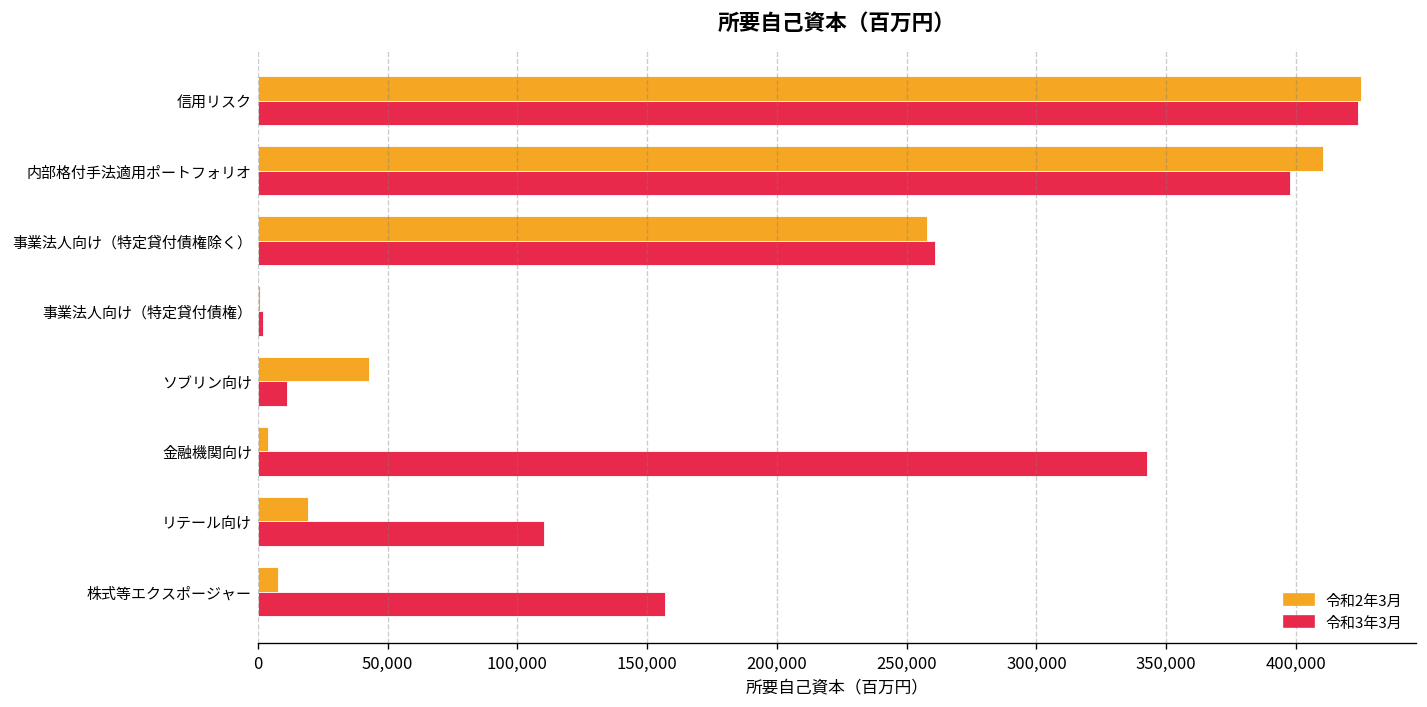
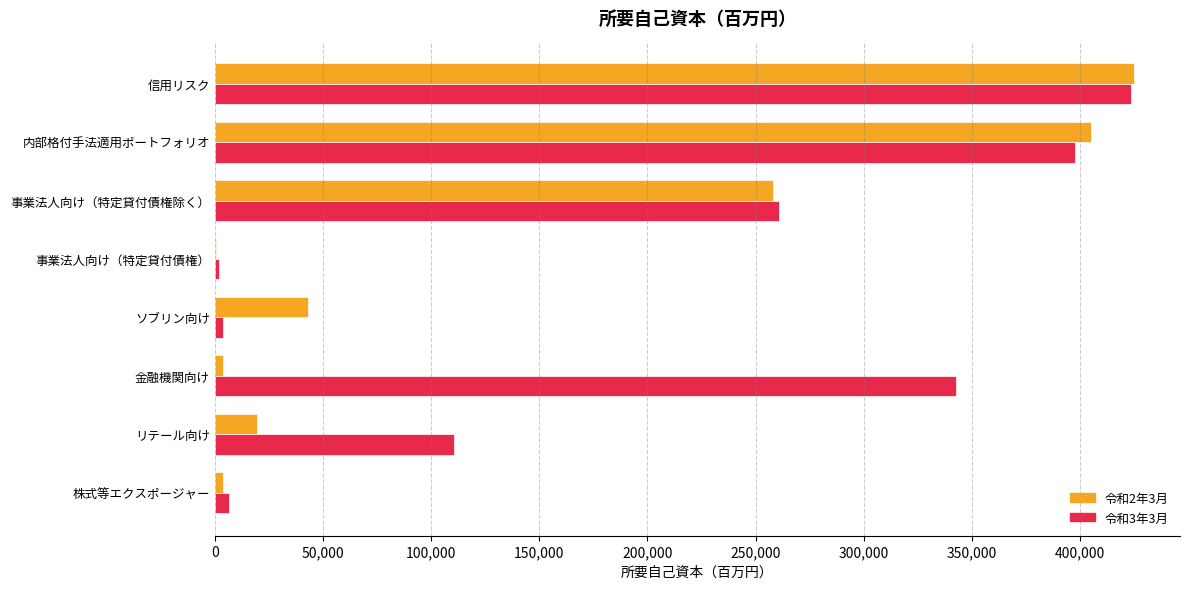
  {
    "令和2年3月": {
      "信用リスク": "425,000",
-     "内部格付手法適用ポートフォリオ": "410,000",
+     "内部格付手法適用ポートフォリオ": "405,000",
      "事業法人向け（特定貸付債権除く）": "258,000",
      "ソブリン向け": "43,000",
      "金融機関向け": "4,000",
      "リテール向け": "19,000",
-     "株式等エクスポージャー": "8,000"
+     "株式等エクスポージャー": "4,000"
    },
    "令和3年3月": {
      "信用リスク": "424,000",
      "内部格付手法適用ポートフォリオ": "398,000",
      "事業法人向け（特定貸付債権除く）": "261,000",
      "事業法人向け（特定貸付債権）": "2,000",
-     "ソブリン向け": "11,000",
+     "ソブリン向け": "4,000",
      "金融機関向け": "343,000",
      "リテール向け": "110,000",
-     "株式等エクスポージャー": "157,000"
+     "株式等エクスポージャー": "7,000"
    }
  }
